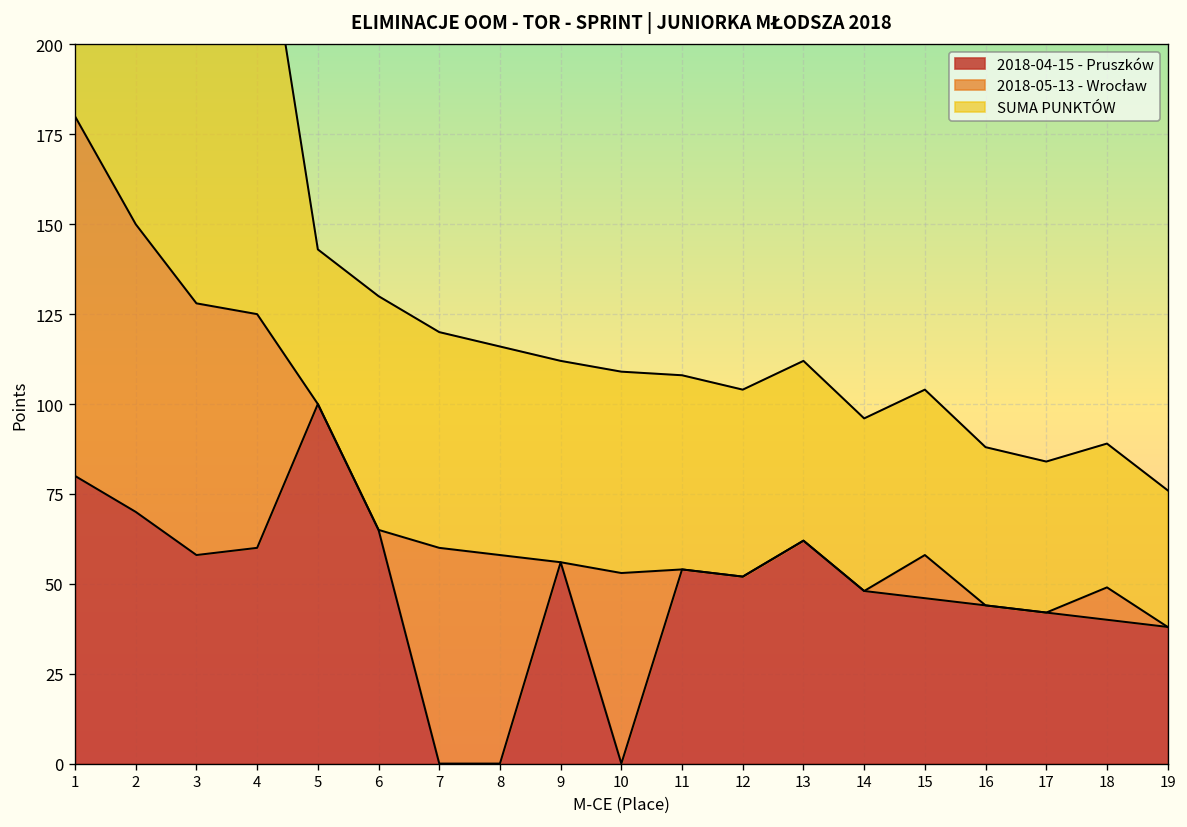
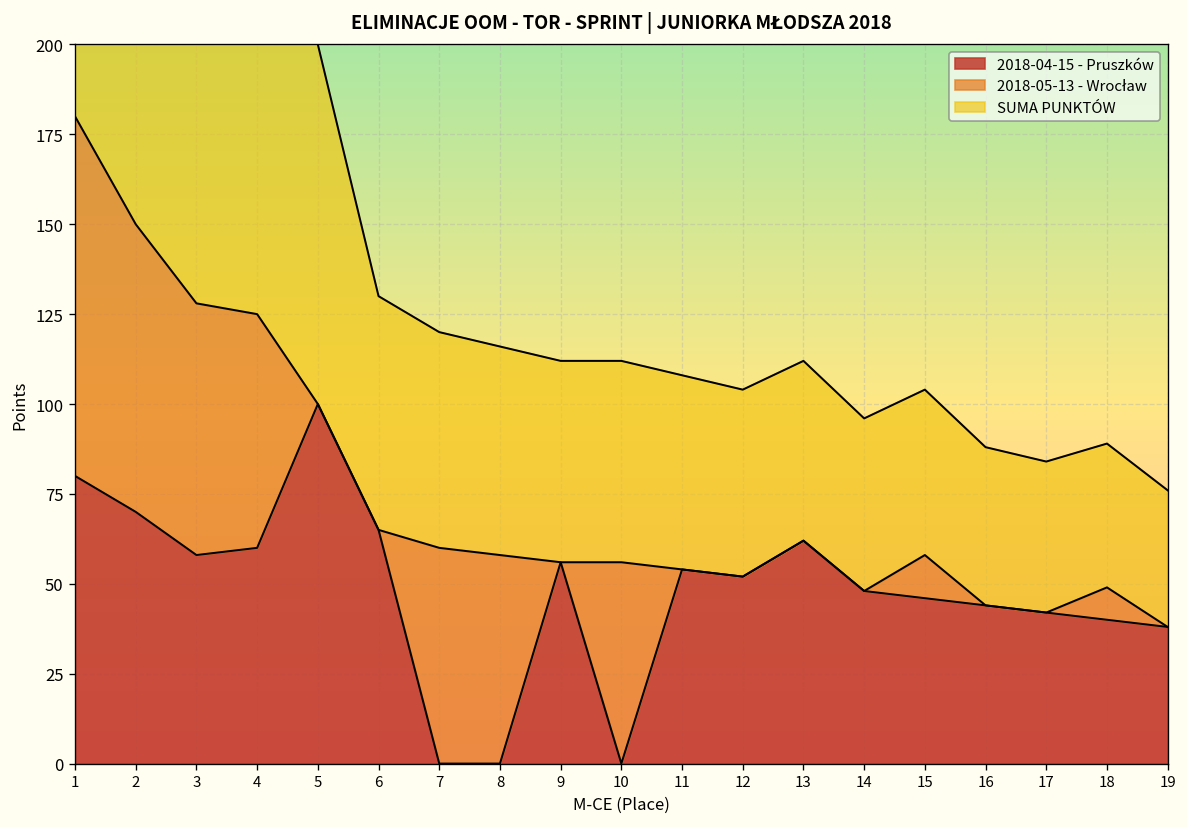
  {
    "2018-04-15 - Pruszków": {
      "1": 80,
      "2": 70,
      "3": 58,
      "4": 60,
      "7": 0,
      "8": 0,
      "10": 0,
      "15": 46,
      "18": 40
    },
    "2018-05-13 - Wrocław": {
      "1": 100,
      "2": 80,
      "3": 70,
      "4": 65,
      "7": 60,
      "8": 58,
-     "10": 53,
+     "10": 56,
      "15": 12,
      "18": 9
    },
    "SUMA PUNKTÓW": {
-     "5": 43,
+     "5": 100,
      "6": 65,
      "7": 60,
      "8": 58,
      "9": 56,
      "10": 56,
      "11": 54,
      "12": 52,
      "13": 50,
      "14": 48,
      "15": 46,
      "16": 44,
      "17": 42,
      "18": 40,
      "19": 38
    }
  }
